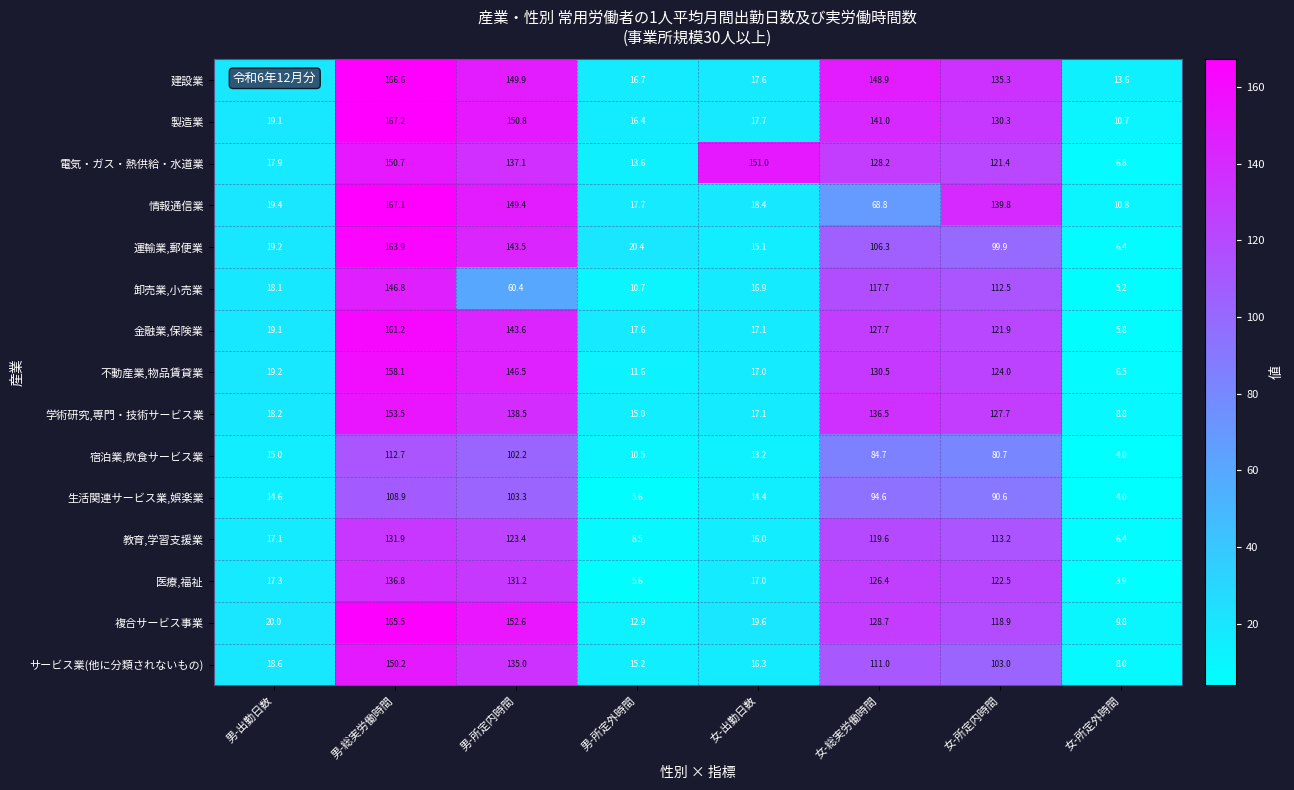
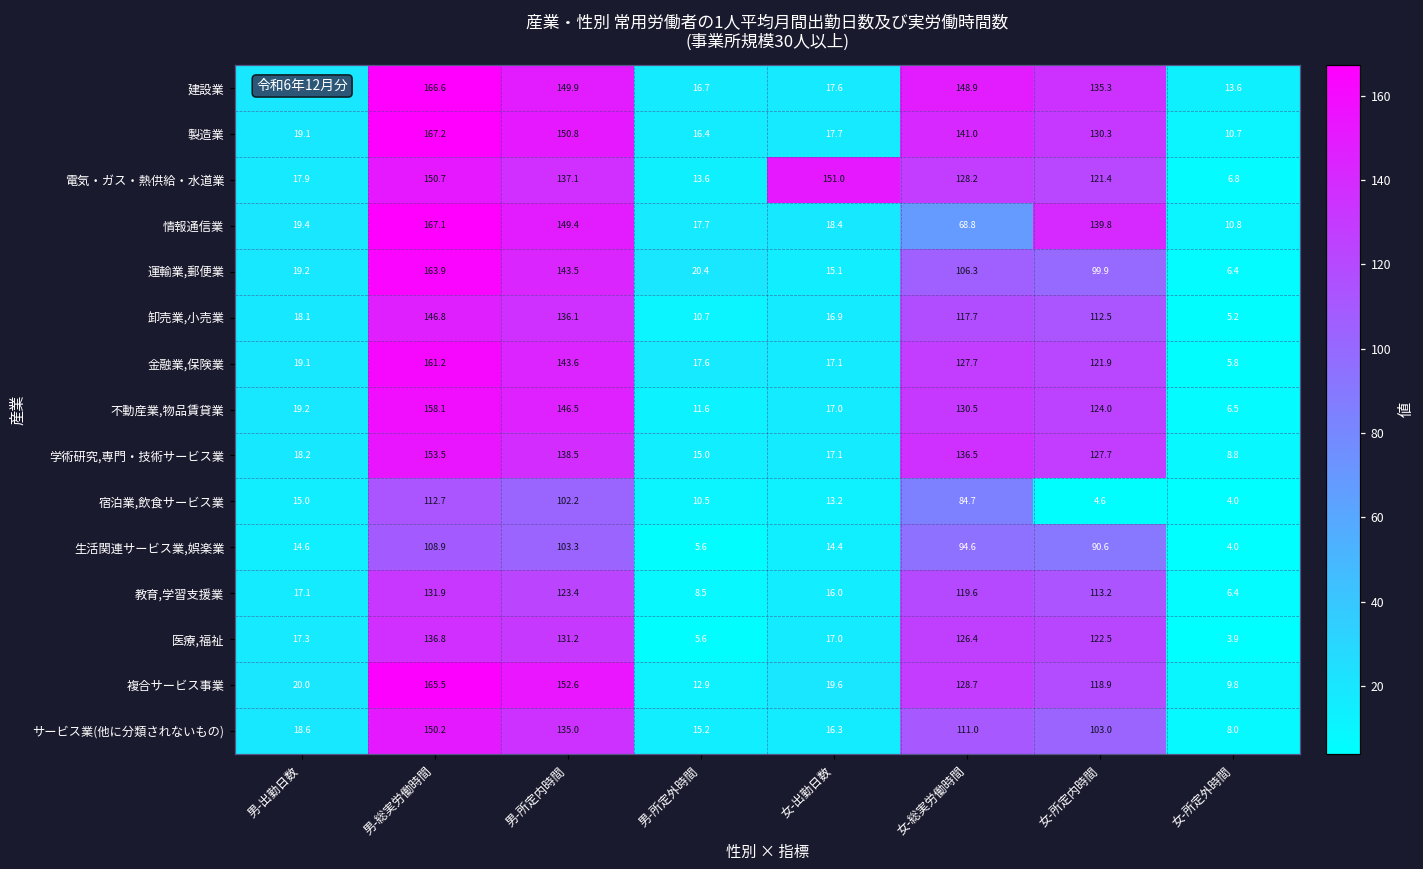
  {
    "建設業": {
      "男-総実労働時間": 166.6,
      "男-所定内時間": 149.9,
      "男-所定外時間": 16.7,
      "女-出勤日数": 17.6,
      "女-総実労働時間": 148.9,
      "女-所定内時間": 135.3,
      "女-所定外時間": 13.6
    },
    "製造業": {
      "男-出勤日数": 19.1,
      "男-総実労働時間": 167.2,
      "男-所定内時間": 150.8,
      "男-所定外時間": 16.4,
      "女-出勤日数": 17.7,
      "女-総実労働時間": 141.0,
      "女-所定内時間": 130.3,
      "女-所定外時間": 10.7
    },
    "電気・ガス・熱供給・水道業": {
      "男-出勤日数": 17.9,
      "男-総実労働時間": 150.7,
      "男-所定内時間": 137.1,
      "男-所定外時間": 13.6,
      "女-出勤日数": 151.0,
      "女-総実労働時間": 128.2,
      "女-所定内時間": 121.4,
      "女-所定外時間": 6.8
    },
    "情報通信業": {
      "男-出勤日数": 19.4,
      "男-総実労働時間": 167.1,
      "男-所定内時間": 149.4,
      "男-所定外時間": 17.7,
      "女-出勤日数": 18.4,
      "女-総実労働時間": 68.8,
      "女-所定内時間": 139.8,
      "女-所定外時間": 10.8
    },
    "運輸業,郵便業": {
      "男-出勤日数": 19.2,
      "男-総実労働時間": 163.9,
      "男-所定内時間": 143.5,
      "男-所定外時間": 20.4,
      "女-出勤日数": 15.1,
      "女-総実労働時間": 106.3,
      "女-所定内時間": 99.9,
      "女-所定外時間": 6.4
    },
    "卸売業,小売業": {
      "男-出勤日数": 18.1,
      "男-総実労働時間": 146.8,
-     "男-所定内時間": 60.4,
+     "男-所定内時間": 136.1,
      "男-所定外時間": 10.7,
      "女-出勤日数": 16.9,
      "女-総実労働時間": 117.7,
      "女-所定内時間": 112.5,
      "女-所定外時間": 5.2
    },
    "金融業,保険業": {
      "男-出勤日数": 19.1,
      "男-総実労働時間": 161.2,
      "男-所定内時間": 143.6,
      "男-所定外時間": 17.6,
      "女-出勤日数": 17.1,
      "女-総実労働時間": 127.7,
      "女-所定内時間": 121.9,
      "女-所定外時間": 5.8
    },
    "不動産業,物品賃貸業": {
      "男-出勤日数": 19.2,
      "男-総実労働時間": 158.1,
      "男-所定内時間": 146.5,
      "男-所定外時間": 11.6,
      "女-出勤日数": 17.0,
      "女-総実労働時間": 130.5,
      "女-所定内時間": 124.0,
      "女-所定外時間": 6.5
    },
    "学術研究,専門・技術サービス業": {
      "男-出勤日数": 18.2,
      "男-総実労働時間": 153.5,
      "男-所定内時間": 138.5,
      "男-所定外時間": 15.0,
      "女-出勤日数": 17.1,
      "女-総実労働時間": 136.5,
      "女-所定内時間": 127.7,
      "女-所定外時間": 8.8
    },
    "宿泊業,飲食サービス業": {
      "男-出勤日数": 15.0,
      "男-総実労働時間": 112.7,
      "男-所定内時間": 102.2,
      "男-所定外時間": 10.5,
      "女-出勤日数": 13.2,
      "女-総実労働時間": 84.7,
-     "女-所定内時間": 80.7,
+     "女-所定内時間": 4.6,
      "女-所定外時間": 4.0
    },
    "生活関連サービス業,娯楽業": {
      "男-出勤日数": 14.6,
      "男-総実労働時間": 108.9,
      "男-所定内時間": 103.3,
      "男-所定外時間": 5.6,
      "女-出勤日数": 14.4,
      "女-総実労働時間": 94.6,
      "女-所定内時間": 90.6,
      "女-所定外時間": 4.0
    },
    "教育,学習支援業": {
      "男-出勤日数": 17.1,
      "男-総実労働時間": 131.9,
      "男-所定内時間": 123.4,
      "男-所定外時間": 8.5,
      "女-出勤日数": 16.0,
      "女-総実労働時間": 119.6,
      "女-所定内時間": 113.2,
      "女-所定外時間": 6.4
    },
    "医療,福祉": {
      "男-出勤日数": 17.3,
      "男-総実労働時間": 136.8,
      "男-所定内時間": 131.2,
      "男-所定外時間": 5.6,
      "女-出勤日数": 17.0,
      "女-総実労働時間": 126.4,
      "女-所定内時間": 122.5,
      "女-所定外時間": 3.9
    },
    "複合サービス事業": {
      "男-出勤日数": 20.0,
      "男-総実労働時間": 165.5,
      "男-所定内時間": 152.6,
      "男-所定外時間": 12.9,
      "女-出勤日数": 19.6,
      "女-総実労働時間": 128.7,
      "女-所定内時間": 118.9,
      "女-所定外時間": 9.8
    },
    "サービス業(他に分類されないもの)": {
      "男-出勤日数": 18.6,
      "男-総実労働時間": 150.2,
      "男-所定内時間": 135.0,
      "男-所定外時間": 15.2,
      "女-出勤日数": 16.3,
      "女-総実労働時間": 111.0,
      "女-所定内時間": 103.0,
      "女-所定外時間": 8.0
    }
  }
